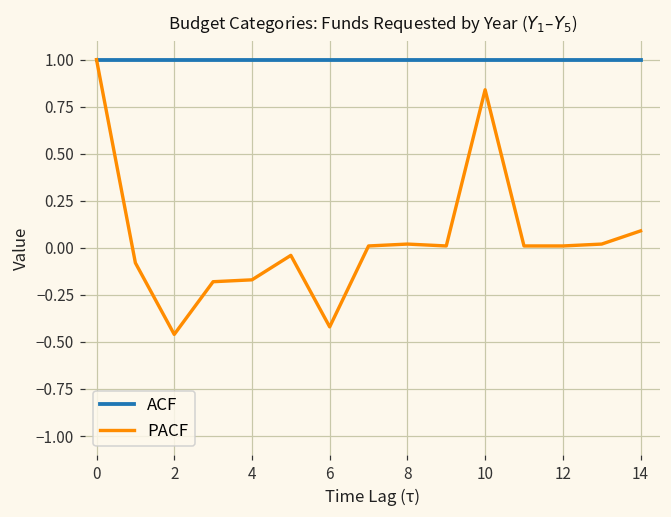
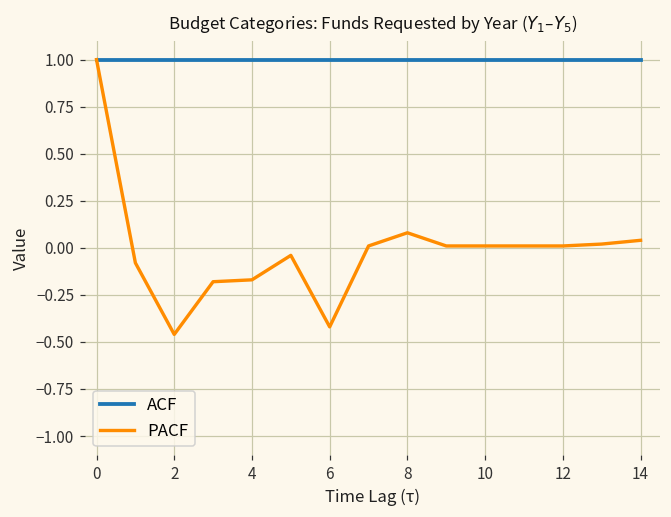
  {
    "ACF": {
      "2": 1.00,
      "4": 1.00,
      "6": 1.00,
      "8": 1.00,
      "10": 1.00,
      "12": 1.00,
      "14": 1.00
    },
    "PACF": {
      "2": -0.46,
      "4": -0.17,
      "6": -0.42,
-     "8": 0.02,
-     "10": 0.84,
+     "8": 0.08,
+     "10": 0.01,
      "12": 0.01,
-     "14": 0.09
+     "14": 0.04
    }
  }
